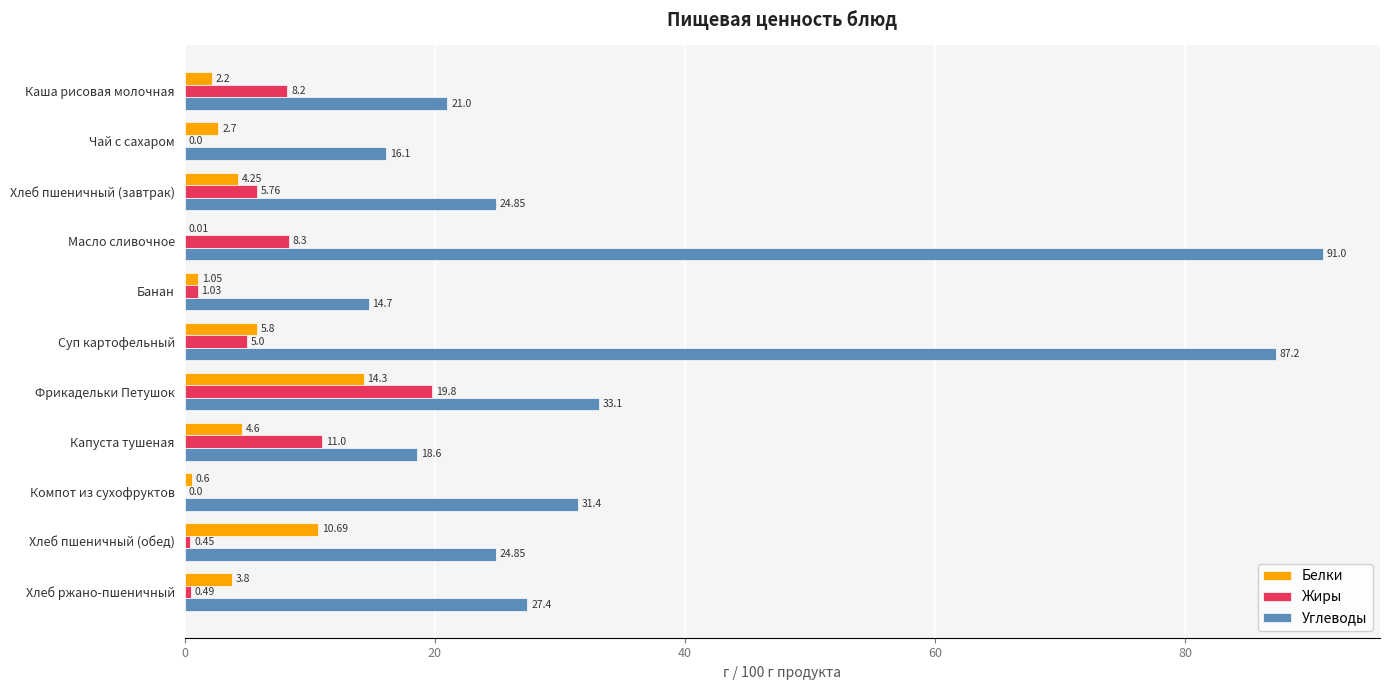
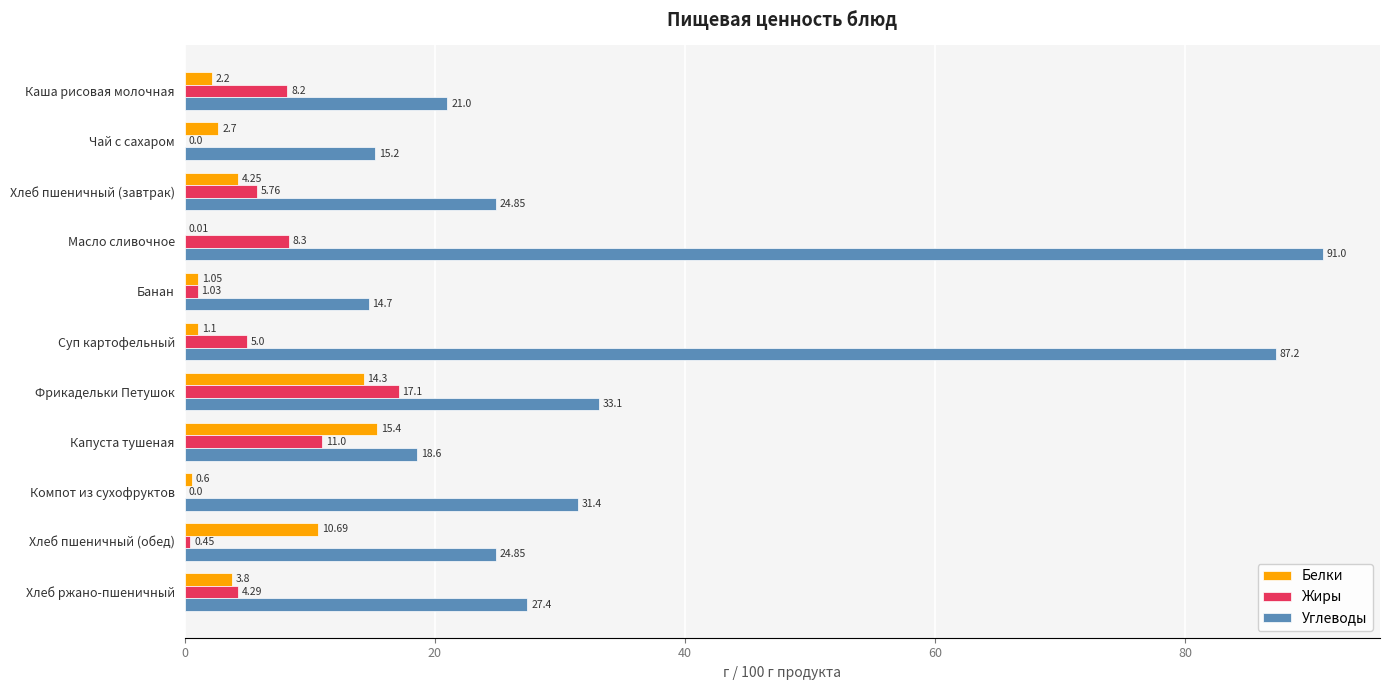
  {
    "Белки": {
      "Каша рисовая молочная": 2.2,
      "Чай с сахаром": 2.7,
      "Хлеб пшеничный (завтрак)": 4.25,
      "Масло сливочное": 0.01,
      "Банан": 1.05,
-     "Суп картофельный": 5.8,
+     "Суп картофельный": 1.1,
      "Фрикадельки Петушок": 14.3,
-     "Капуста тушеная": 4.6,
+     "Капуста тушеная": 15.4,
      "Компот из сухофруктов": 0.6,
      "Хлеб пшеничный (обед)": 10.69,
      "Хлеб ржано-пшеничный": 3.8
    },
    "Жиры": {
      "Каша рисовая молочная": 8.2,
      "Чай с сахаром": 0.0,
      "Хлеб пшеничный (завтрак)": 5.76,
      "Масло сливочное": 8.3,
      "Банан": 1.03,
      "Суп картофельный": 5.0,
-     "Фрикадельки Петушок": 19.8,
+     "Фрикадельки Петушок": 17.1,
      "Капуста тушеная": 11.0,
      "Компот из сухофруктов": 0.0,
      "Хлеб пшеничный (обед)": 0.45,
-     "Хлеб ржано-пшеничный": 0.49
+     "Хлеб ржано-пшеничный": 4.29
    },
    "Углеводы": {
      "Каша рисовая молочная": 21.0,
-     "Чай с сахаром": 16.1,
+     "Чай с сахаром": 15.2,
      "Хлеб пшеничный (завтрак)": 24.85,
      "Масло сливочное": 91.0,
      "Банан": 14.7,
      "Суп картофельный": 87.2,
      "Фрикадельки Петушок": 33.1,
      "Капуста тушеная": 18.6,
      "Компот из сухофруктов": 31.4,
      "Хлеб пшеничный (обед)": 24.85,
      "Хлеб ржано-пшеничный": 27.4
    }
  }
